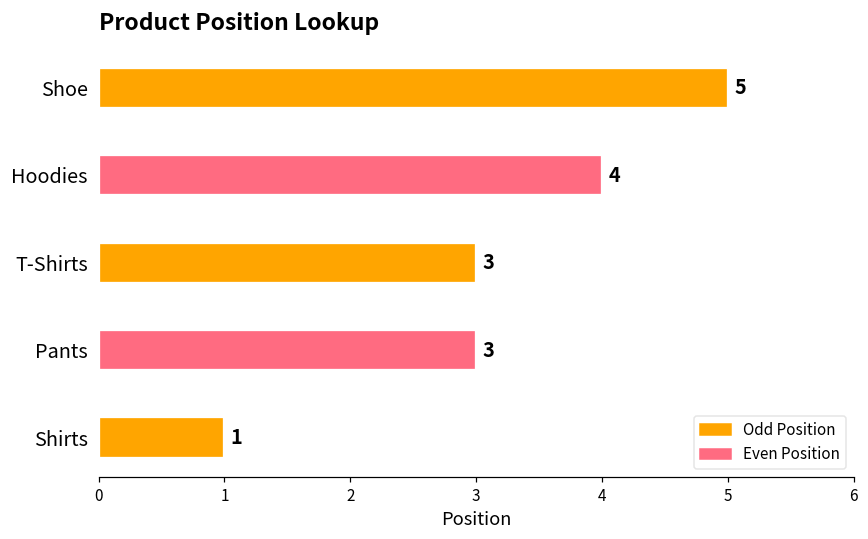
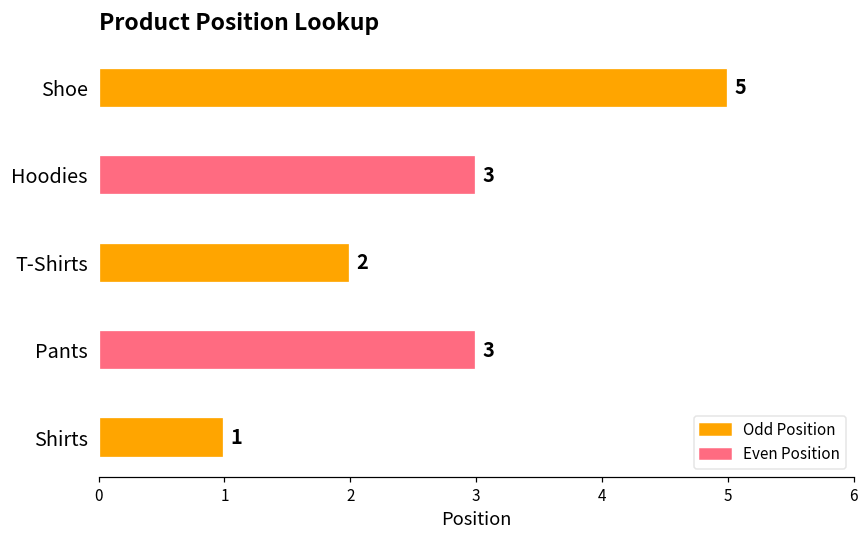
  {
    "Shoe": 5,
-   "Hoodies": 4,
-   "T-Shirts": 3,
+   "Hoodies": 3,
+   "T-Shirts": 2,
    "Pants": 3,
    "Shirts": 1
  }
